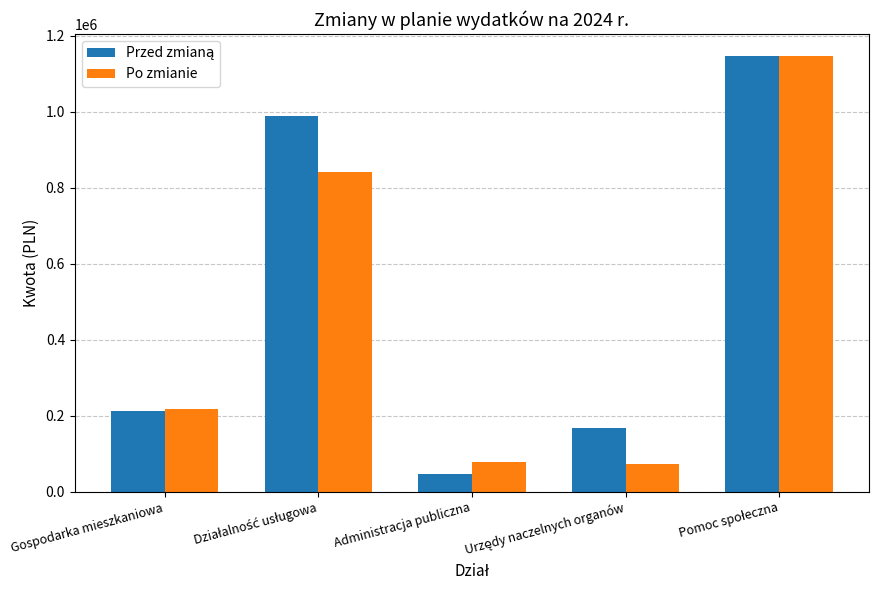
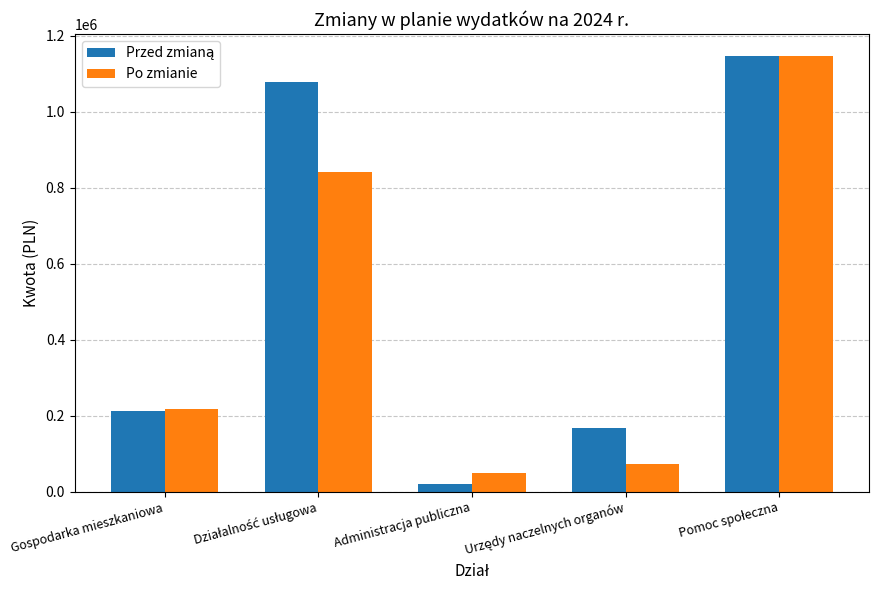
  {
    "Przed zmianą": {
      "Gospodarka mieszkaniowa": 210000,
-     "Działalność usługowa": 990000,
-     "Administracja publiczna": 50000,
+     "Działalność usługowa": 1080000,
+     "Administracja publiczna": 20000,
      "Urzędy naczelnych organów": 170000,
      "Pomoc społeczna": 1150000
    },
    "Po zmianie": {
      "Gospodarka mieszkaniowa": 220000,
      "Działalność usługowa": 840000,
-     "Administracja publiczna": 80000,
+     "Administracja publiczna": 50000,
      "Urzędy naczelnych organów": 70000,
      "Pomoc społeczna": 1150000
    }
  }
